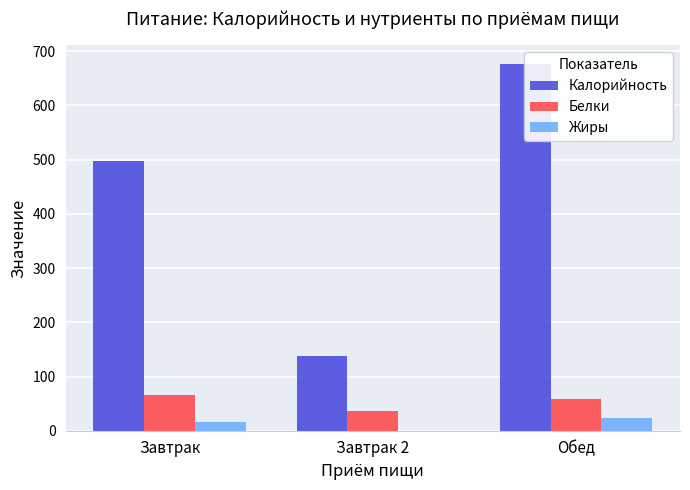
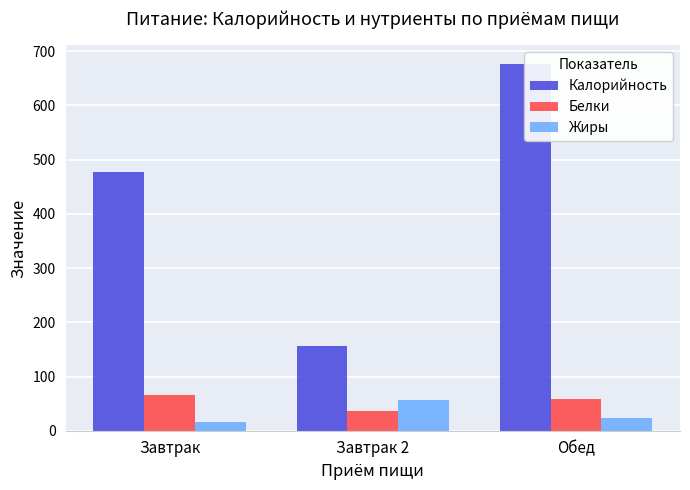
  {
    "Калорийность": {
-     "Завтрак": 500,
-     "Завтрак 2": 140
+     "Завтрак": 480,
+     "Завтрак 2": 160
    },
    "Белки": {
      "Завтрак": 70,
      "Завтрак 2": 40,
      "Обед": 60
    },
    "Жиры": {
      "Завтрак": 20,
-     "Завтрак 2": 0,
+     "Завтрак 2": 60,
      "Обед": 20
    }
  }
